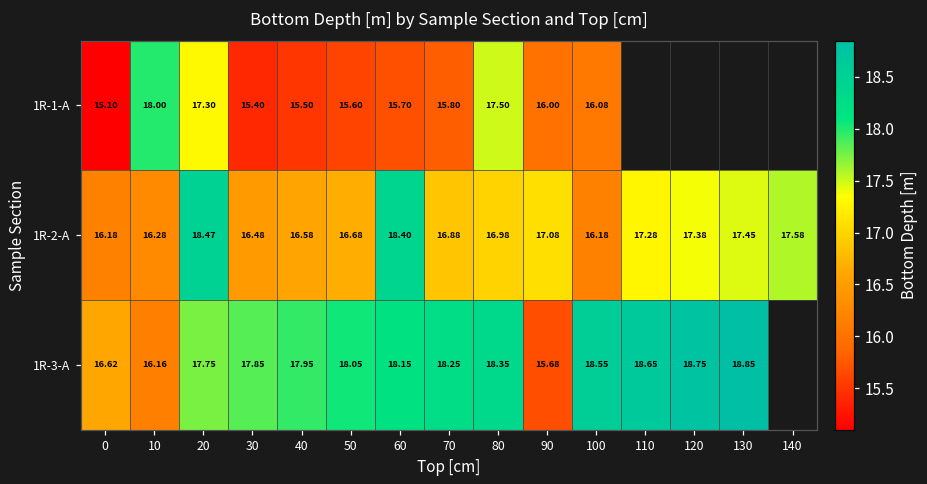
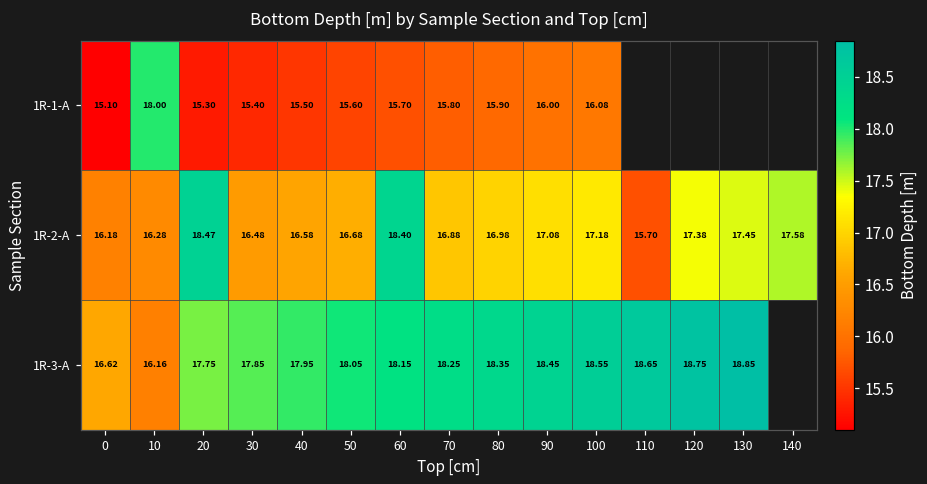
  {
    "1R-1-A": {
      "0": 15.10,
      "10": 18.00,
-     "20": 17.30,
+     "20": 15.30,
      "30": 15.40,
      "40": 15.50,
      "50": 15.60,
      "60": 15.70,
      "70": 15.80,
-     "80": 17.50,
+     "80": 15.90,
      "90": 16.00,
      "100": 16.08
    },
    "1R-2-A": {
      "0": 16.18,
      "10": 16.28,
      "20": 18.47,
      "30": 16.48,
      "40": 16.58,
      "50": 16.68,
      "60": 18.40,
      "70": 16.88,
      "80": 16.98,
      "90": 17.08,
-     "100": 16.18,
-     "110": 17.28,
+     "100": 17.18,
+     "110": 15.70,
      "120": 17.38,
      "130": 17.45,
      "140": 17.58
    },
    "1R-3-A": {
      "0": 16.62,
      "10": 16.16,
      "20": 17.75,
      "30": 17.85,
      "40": 17.95,
      "50": 18.05,
      "60": 18.15,
      "70": 18.25,
      "80": 18.35,
-     "90": 15.68,
+     "90": 18.45,
      "100": 18.55,
      "110": 18.65,
      "120": 18.75,
      "130": 18.85
    }
  }
